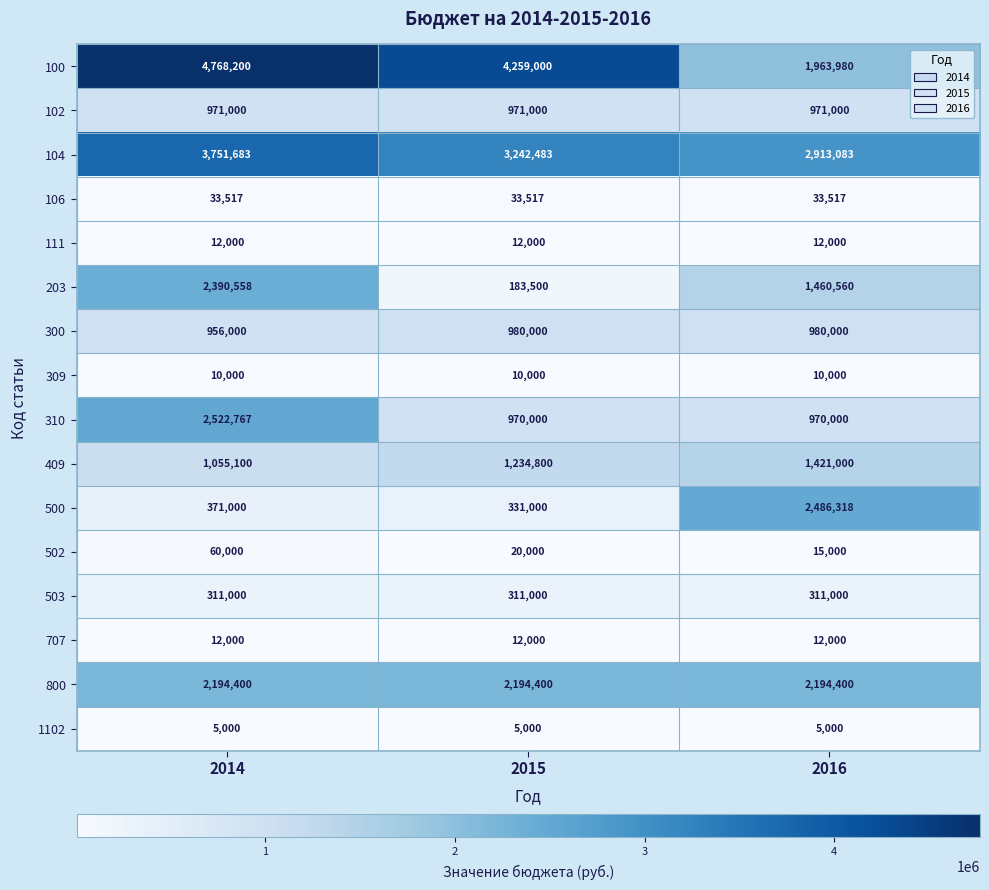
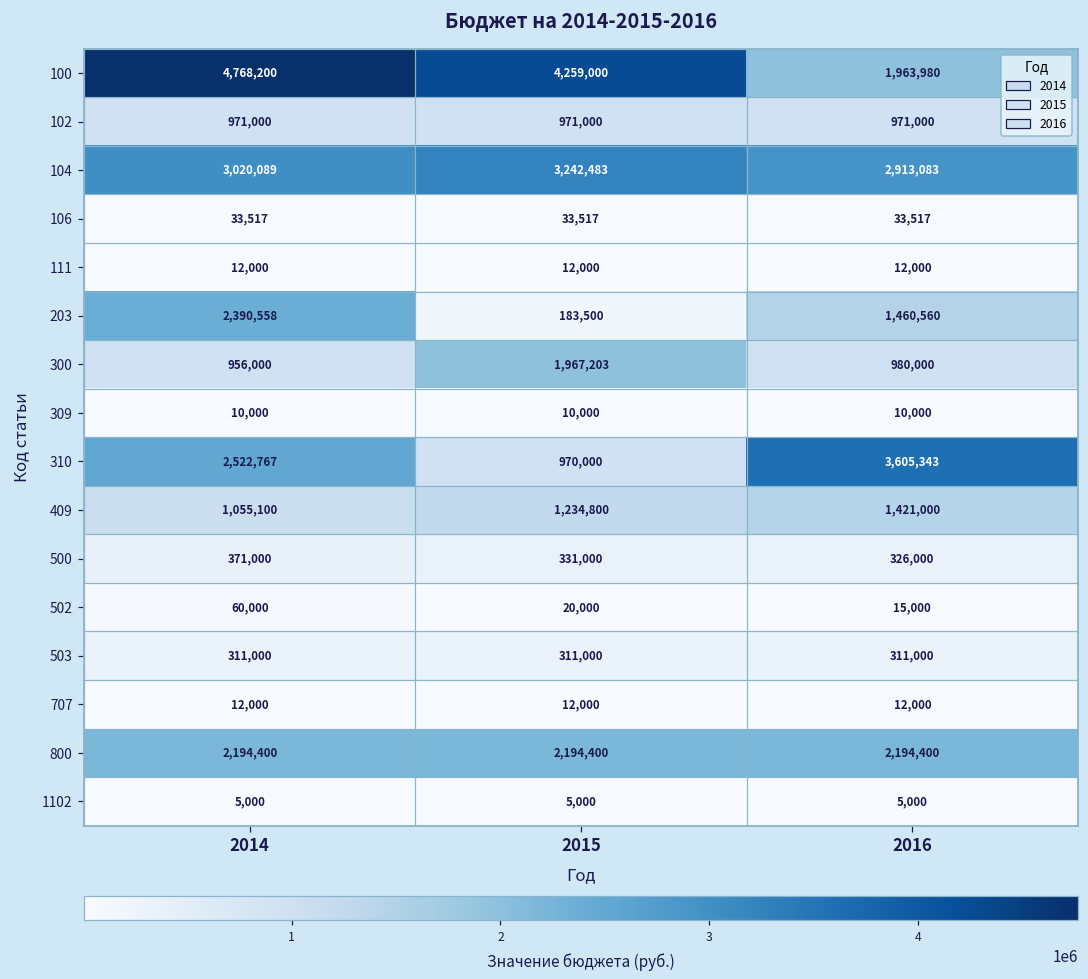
  {
    "100": {
      "2014": "4,768,200",
      "2015": "4,259,000",
      "2016": "1,963,980"
    },
    "102": {
      "2014": "971,000",
      "2015": "971,000",
      "2016": "971,000"
    },
    "104": {
-     "2014": "3,751,683",
+     "2014": "3,020,089",
      "2015": "3,242,483",
      "2016": "2,913,083"
    },
    "106": {
      "2014": "33,517",
      "2015": "33,517",
      "2016": "33,517"
    },
    "111": {
      "2014": "12,000",
      "2015": "12,000",
      "2016": "12,000"
    },
    "203": {
      "2014": "2,390,558",
      "2015": "183,500",
      "2016": "1,460,560"
    },
    "300": {
      "2014": "956,000",
-     "2015": "980,000",
+     "2015": "1,967,203",
      "2016": "980,000"
    },
    "309": {
      "2014": "10,000",
      "2015": "10,000",
      "2016": "10,000"
    },
    "310": {
      "2014": "2,522,767",
      "2015": "970,000",
-     "2016": "970,000"
+     "2016": "3,605,343"
    },
    "409": {
      "2014": "1,055,100",
      "2015": "1,234,800",
      "2016": "1,421,000"
    },
    "500": {
      "2014": "371,000",
      "2015": "331,000",
-     "2016": "2,486,318"
+     "2016": "326,000"
    },
    "502": {
      "2014": "60,000",
      "2015": "20,000",
      "2016": "15,000"
    },
    "503": {
      "2014": "311,000",
      "2015": "311,000",
      "2016": "311,000"
    },
    "707": {
      "2014": "12,000",
      "2015": "12,000",
      "2016": "12,000"
    },
    "800": {
      "2014": "2,194,400",
      "2015": "2,194,400",
      "2016": "2,194,400"
    },
    "1102": {
      "2014": "5,000",
      "2015": "5,000",
      "2016": "5,000"
    }
  }
